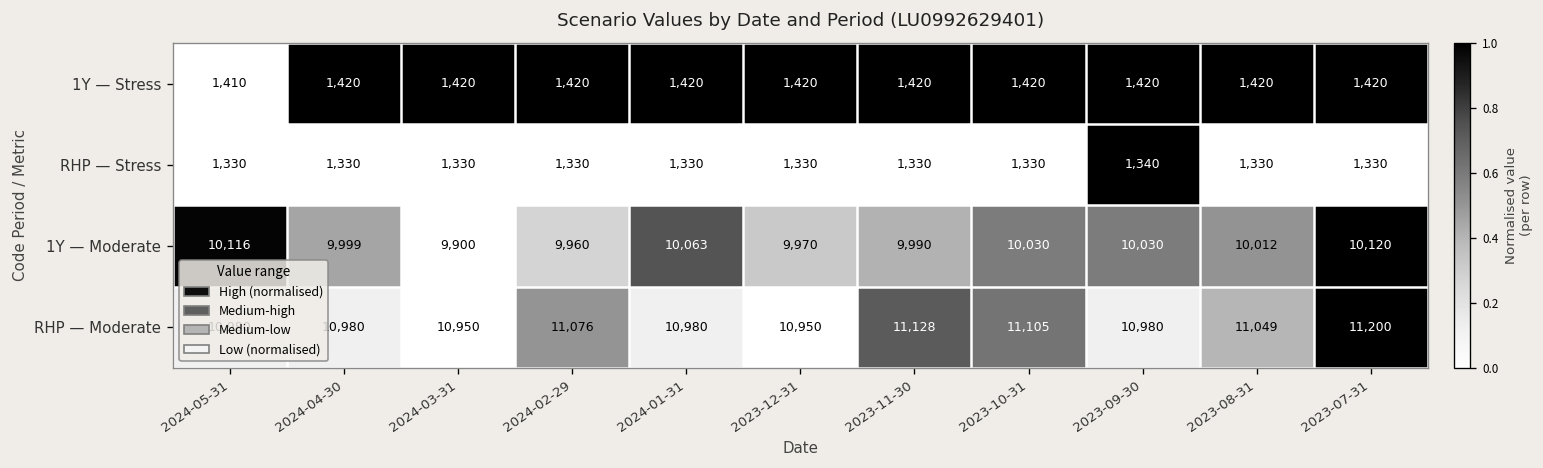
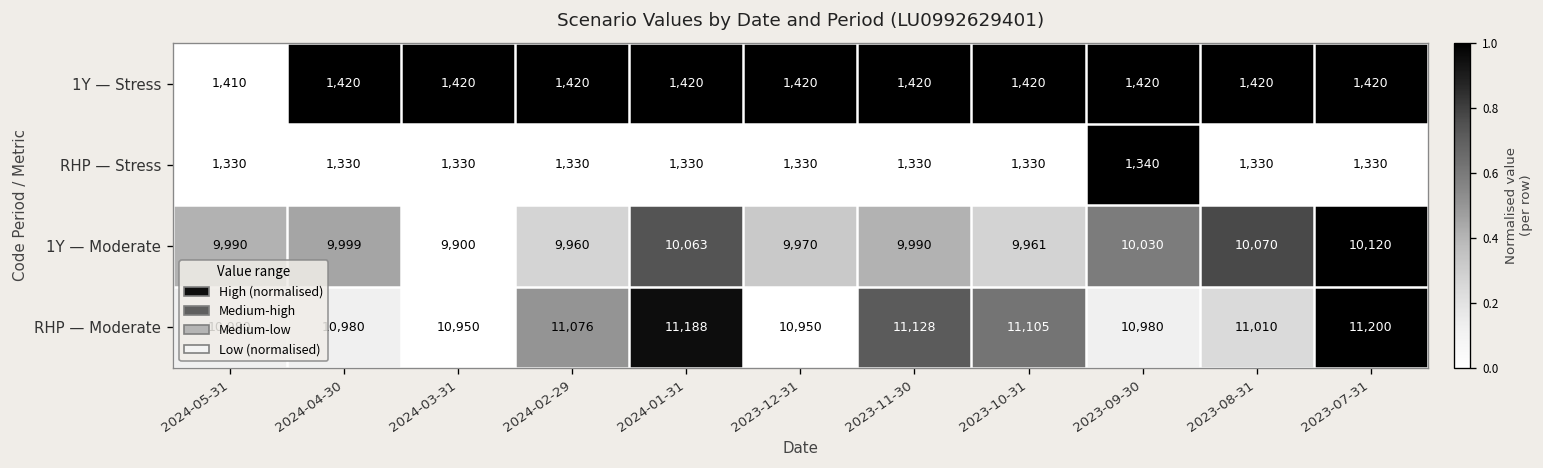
  {
    "1Y — Stress": {
      "2024-05-31": "1,410",
      "2024-04-30": "1,420",
      "2024-03-31": "1,420",
      "2024-02-29": "1,420",
      "2024-01-31": "1,420",
      "2023-12-31": "1,420",
      "2023-11-30": "1,420",
      "2023-10-31": "1,420",
      "2023-09-30": "1,420",
      "2023-08-31": "1,420",
      "2023-07-31": "1,420"
    },
    "RHP — Stress": {
      "2024-05-31": "1,330",
      "2024-04-30": "1,330",
      "2024-03-31": "1,330",
      "2024-02-29": "1,330",
      "2024-01-31": "1,330",
      "2023-12-31": "1,330",
      "2023-11-30": "1,330",
      "2023-10-31": "1,330",
      "2023-09-30": "1,340",
      "2023-08-31": "1,330",
      "2023-07-31": "1,330"
    },
    "1Y — Moderate": {
-     "2024-05-31": "10,116",
+     "2024-05-31": "9,990",
      "2024-04-30": "9,999",
      "2024-03-31": "9,900",
      "2024-02-29": "9,960",
      "2024-01-31": "10,063",
      "2023-12-31": "9,970",
      "2023-11-30": "9,990",
-     "2023-10-31": "10,030",
+     "2023-10-31": "9,961",
      "2023-09-30": "10,030",
-     "2023-08-31": "10,012",
+     "2023-08-31": "10,070",
      "2023-07-31": "10,120"
    },
    "RHP — Moderate": {
      "2024-03-31": "10,950",
      "2024-02-29": "11,076",
-     "2024-01-31": "10,980",
+     "2024-01-31": "11,188",
      "2023-12-31": "10,950",
      "2023-11-30": "11,128",
      "2023-10-31": "11,105",
      "2023-09-30": "10,980",
-     "2023-08-31": "11,049",
+     "2023-08-31": "11,010",
      "2023-07-31": "11,200"
    }
  }
